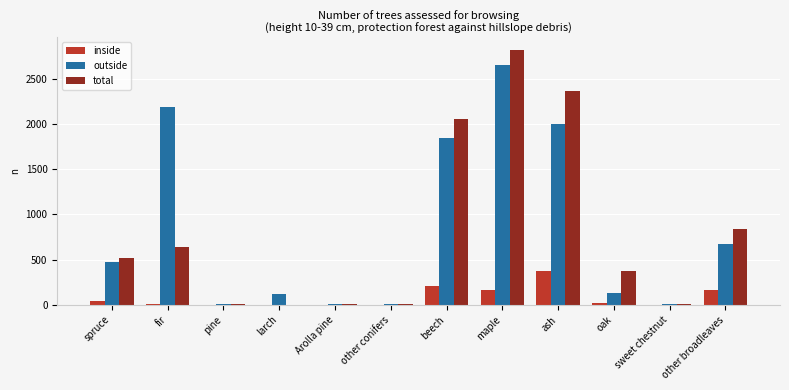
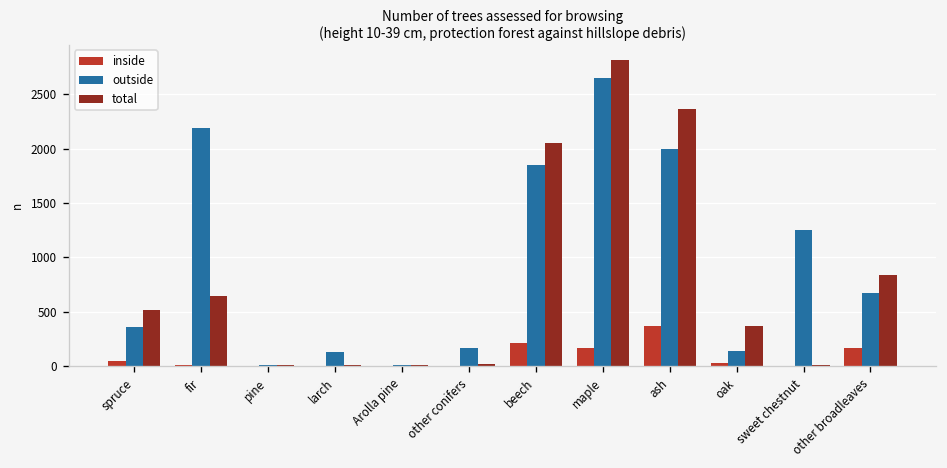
  {
    "outside": {
-     "spruce": 500,
+     "spruce": 400,
      "fir": 2200,
      "larch": 100,
-     "other conifers": 0,
+     "other conifers": 200,
      "beech": 1800,
      "maple": 2700,
      "ash": 2000,
      "oak": 100,
-     "sweet chestnut": 0,
+     "sweet chestnut": 1200,
      "other broadleaves": 700
    }
  }
